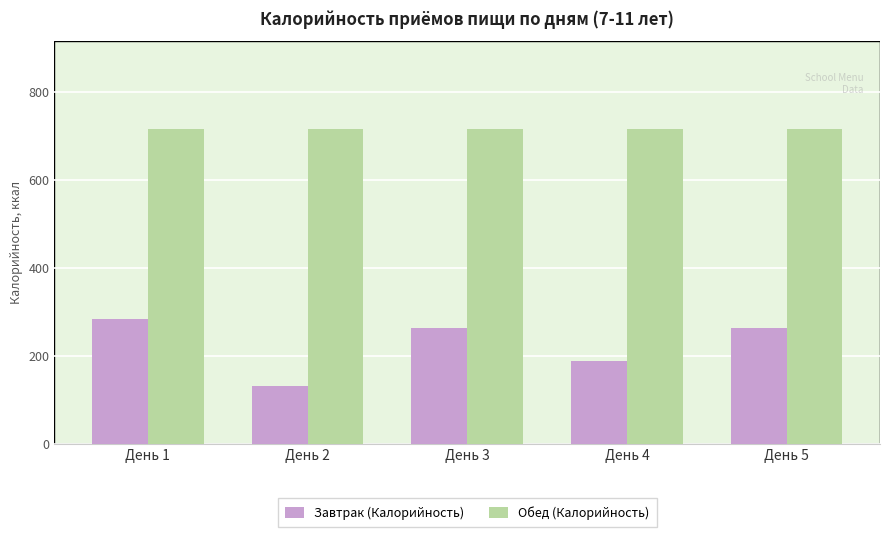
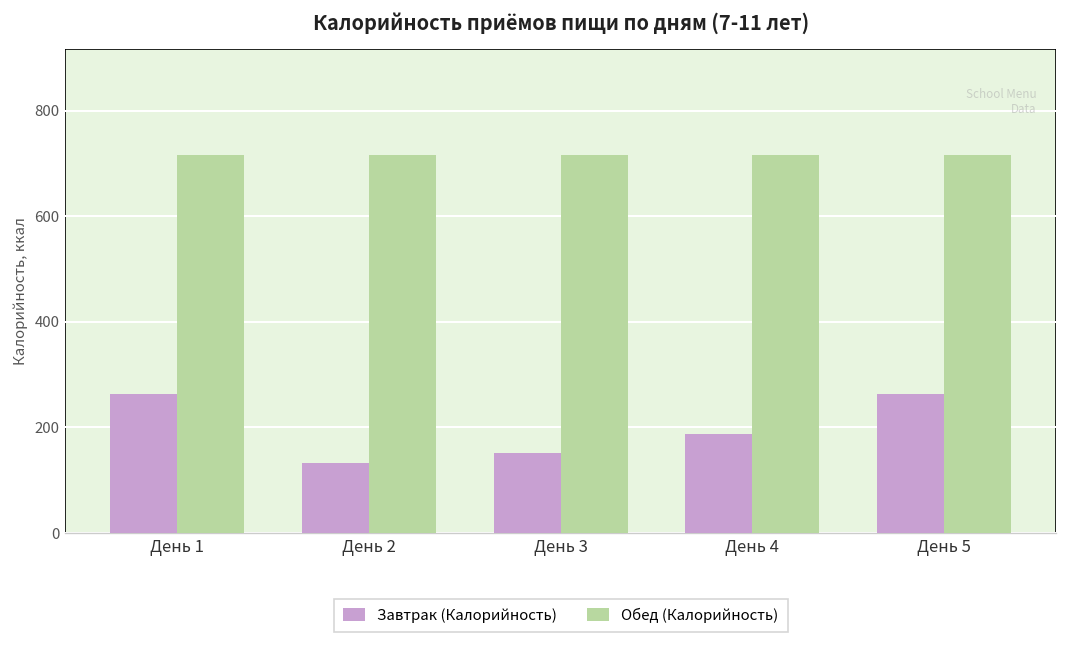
  {
    "Завтрак (Калорийность)": {
-     "День 1": 280,
+     "День 1": 260,
      "День 2": 130,
-     "День 3": 260,
+     "День 3": 150,
      "День 4": 190,
      "День 5": 260
    },
    "Обед (Калорийность)": {
      "День 1": 720,
      "День 2": 720,
      "День 3": 720,
      "День 4": 720,
      "День 5": 720
    }
  }
